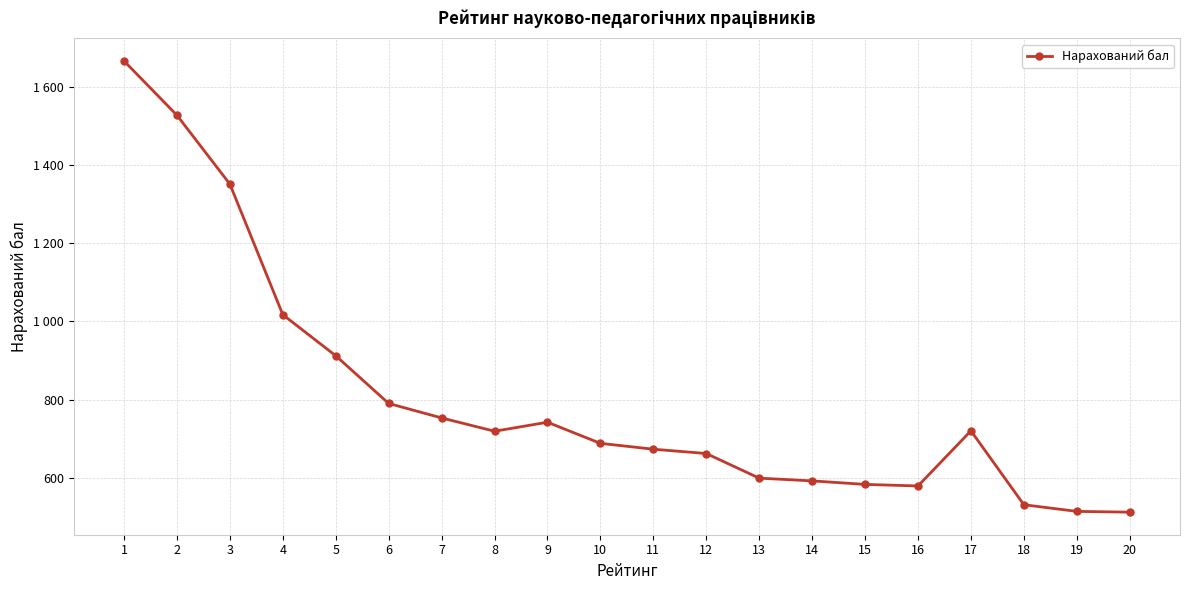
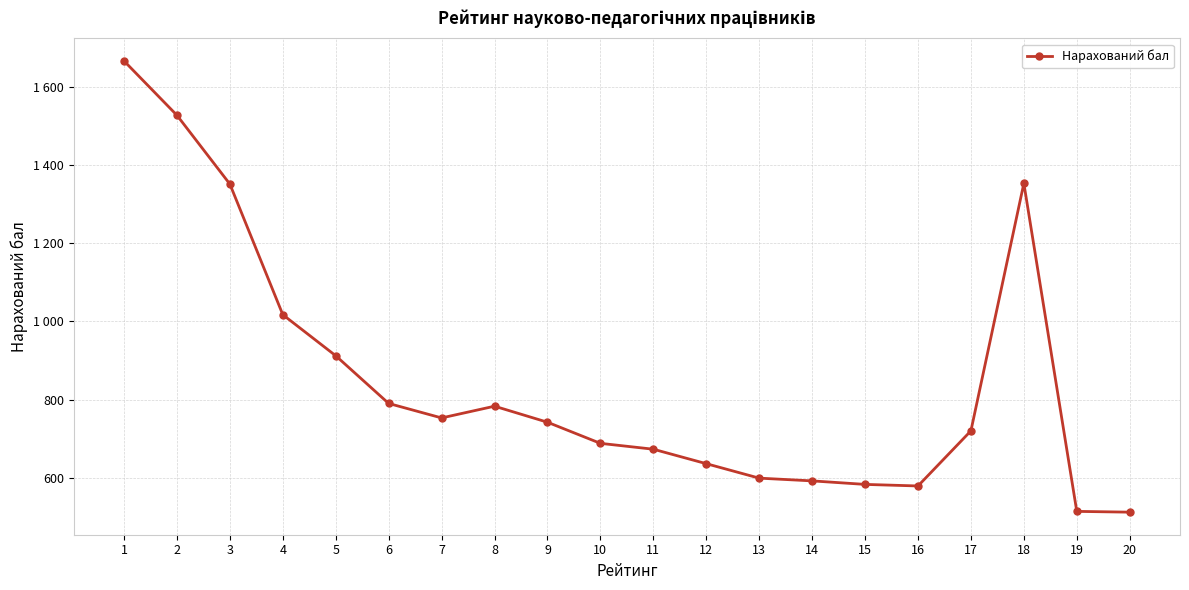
  {
    "1": 1670,
    "2": 1530,
    "3": 1350,
    "4": 1020,
    "5": 910,
    "6": 790,
    "7": 750,
-   "8": 720,
+   "8": 780,
    "9": 740,
    "10": 690,
    "11": 670,
-   "12": 660,
+   "12": 640,
    "13": 600,
    "14": 590,
    "15": 580,
    "16": 580,
    "17": 720,
-   "18": 530,
+   "18": 1350,
    "19": 510,
    "20": 510
  }
